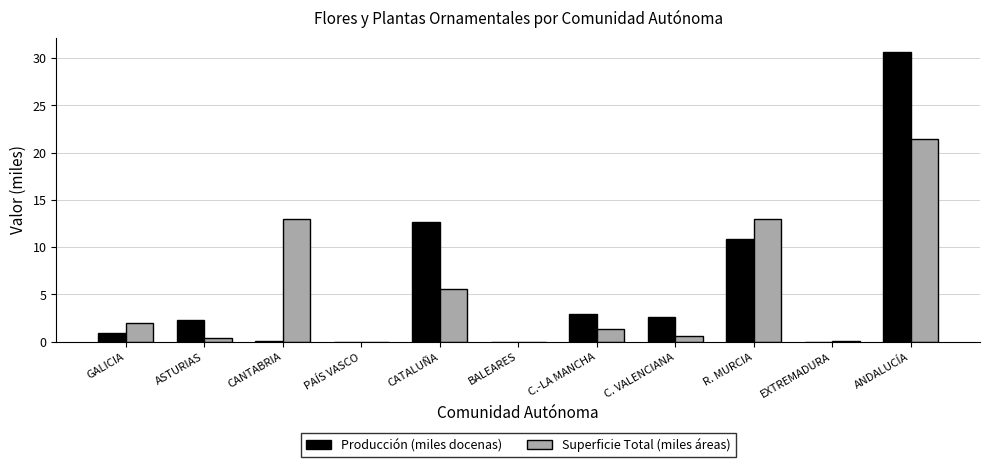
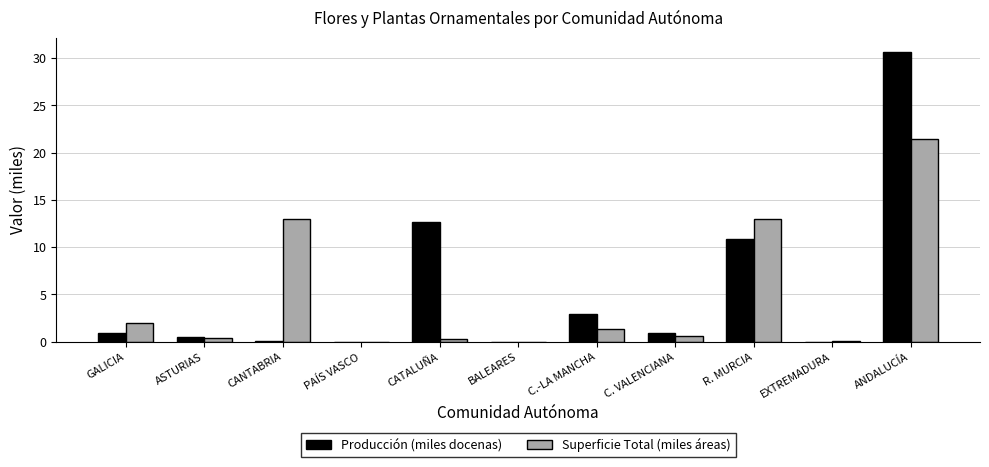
  {
    "Producción (miles docenas)": {
      "GALICIA": 1,
-     "ASTURIAS": 2,
+     "ASTURIAS": 1,
      "CATALUÑA": 13,
      "C.-LA MANCHA": 3,
-     "C. VALENCIANA": 3,
+     "C. VALENCIANA": 1,
      "R. MURCIA": 11,
      "ANDALUCÍA": 31
    },
    "Superficie Total (miles áreas)": {
      "GALICIA": 2,
      "ASTURIAS": 0,
      "CANTABRIA": 13,
-     "CATALUÑA": 6,
+     "CATALUÑA": 0,
      "C.-LA MANCHA": 1,
      "C. VALENCIANA": 1,
      "R. MURCIA": 13,
      "ANDALUCÍA": 21
    }
  }
